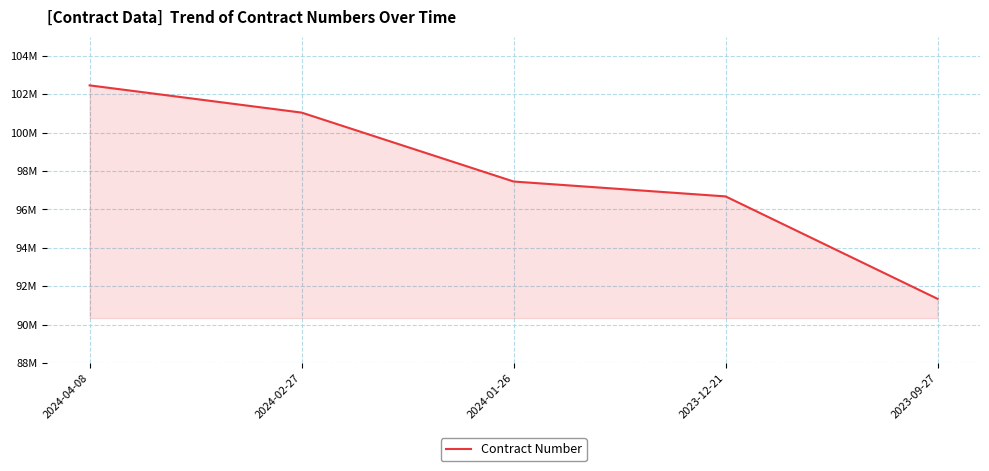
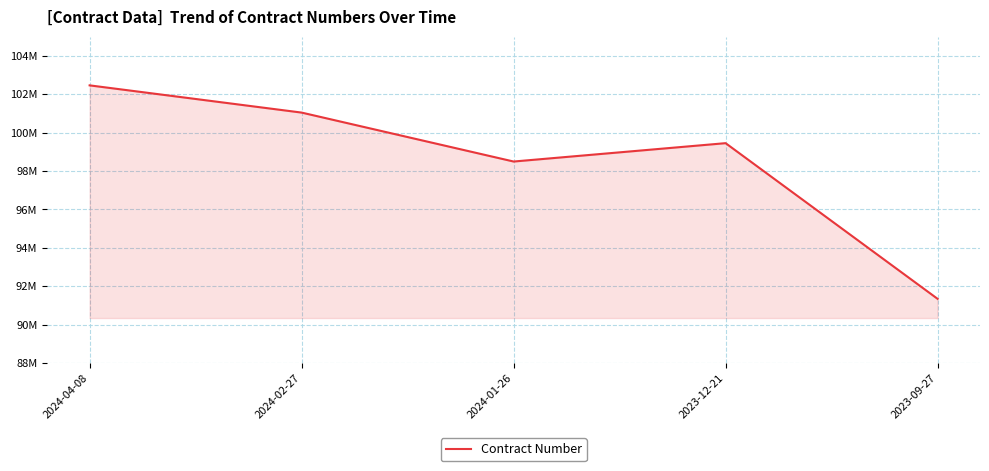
  {
    "2024-04-08": 102500000,
    "2024-02-27": 101000000,
-   "2024-01-26": 97500000,
-   "2023-12-21": 96700000,
+   "2024-01-26": 98500000,
+   "2023-12-21": 99500000,
    "2023-09-27": 91300000
  }
